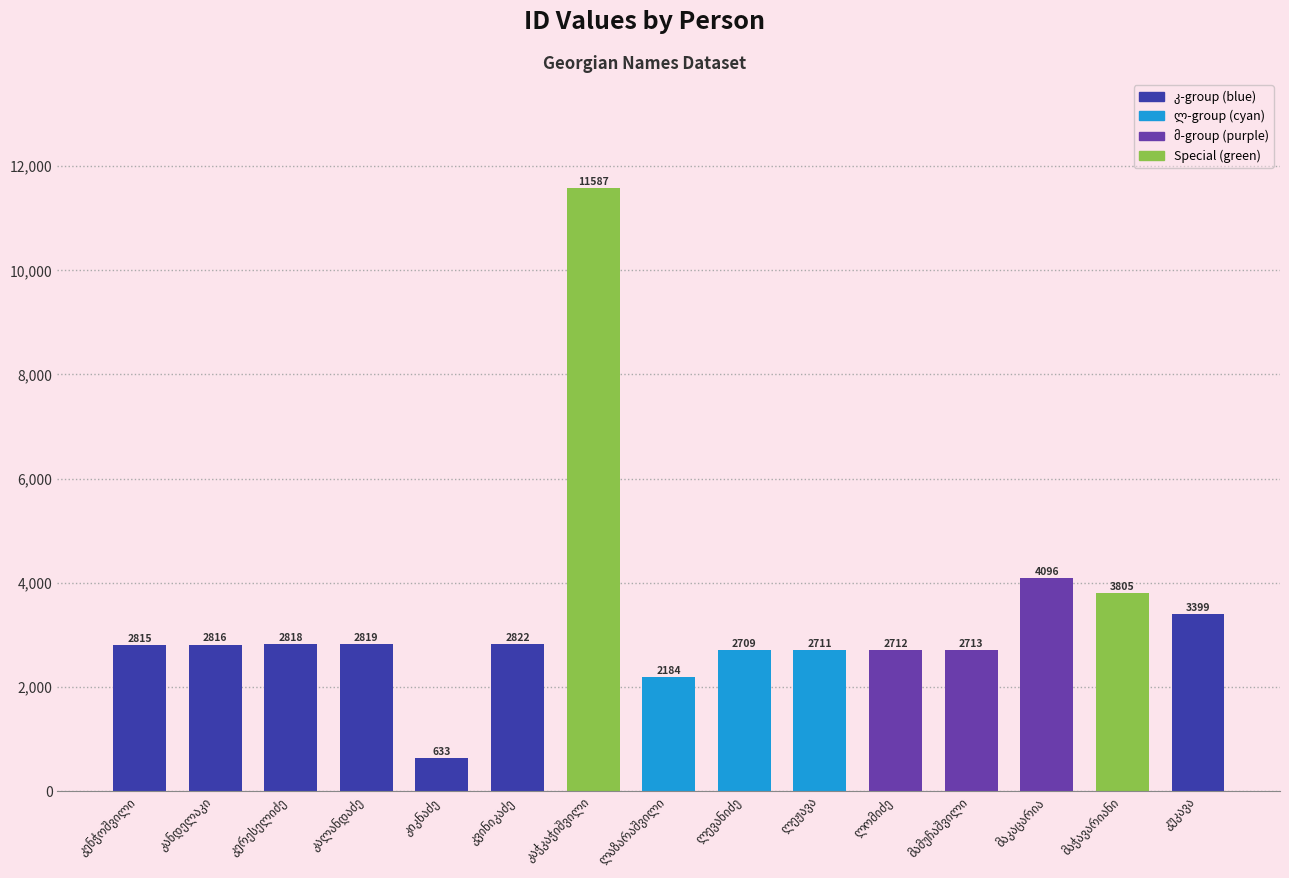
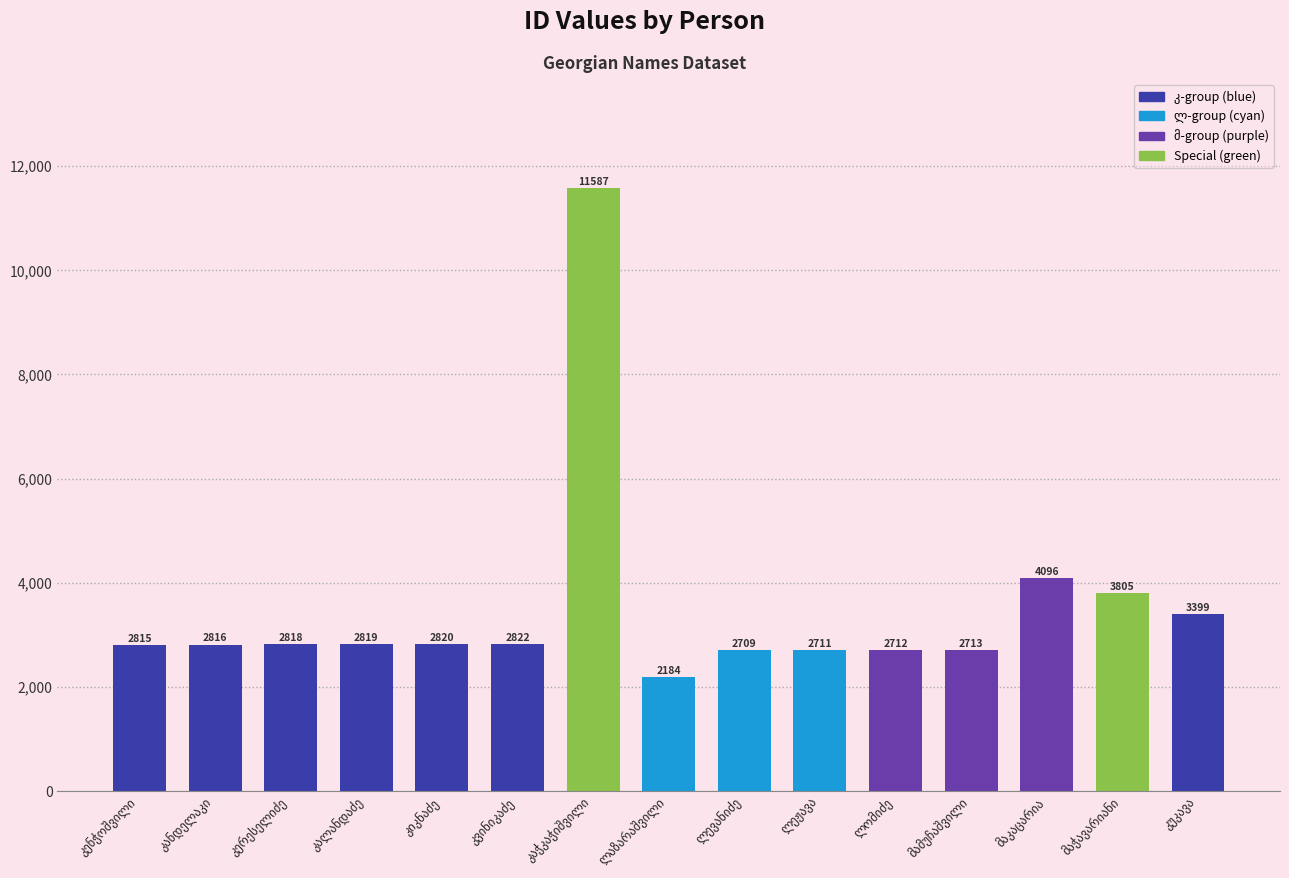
  {
    "კენჭოშვილი": 2815,
    "კანდელაკი": 2816,
    "კერესელიძე": 2818,
    "კალანდაძე": 2819,
-   "კიკნაძე": 633,
+   "კიკნაძე": 2820,
    "კვინიკაძე": 2822,
    "კაჭკაჭიშვილი": 11587,
    "ლაზარაშვილი": 2184,
    "ლევანიძე": 2709,
    "ლეჟავა": 2711,
    "ლომიძე": 2712,
    "მამუჩაშვილი": 2713,
    "მაკაცარია": 4096,
    "მაჭავარიანი": 3805,
    "კუკავა": 3399
  }
